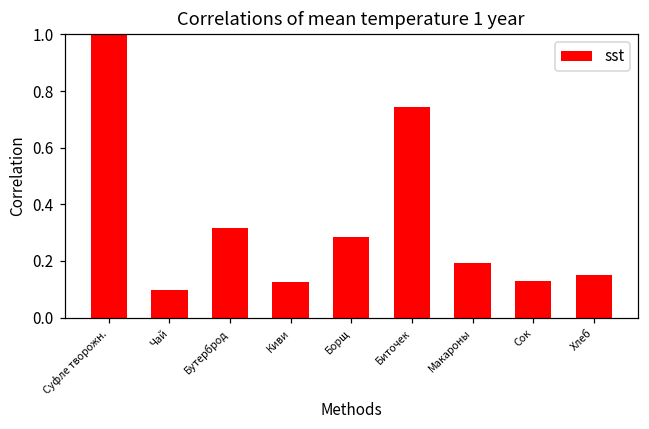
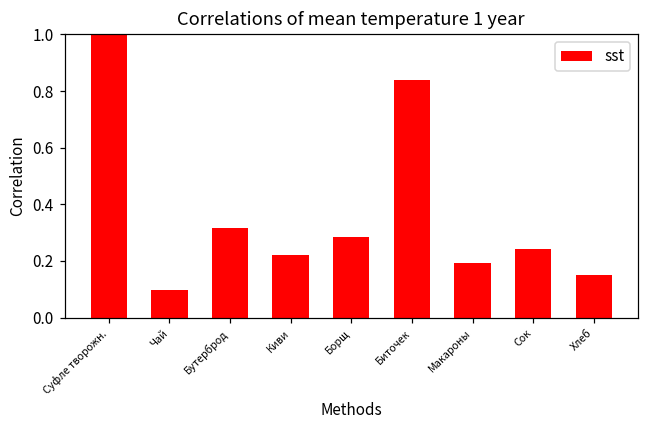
  {
    "Суфле творожн.": 1.00,
    "Чай": 0.10,
    "Бутерброд": 0.32,
-   "Киви": 0.13,
+   "Киви": 0.22,
    "Борщ": 0.29,
-   "Биточек": 0.74,
+   "Биточек": 0.84,
    "Макароны": 0.19,
-   "Сок": 0.13,
+   "Сок": 0.24,
    "Хлеб": 0.15
  }
